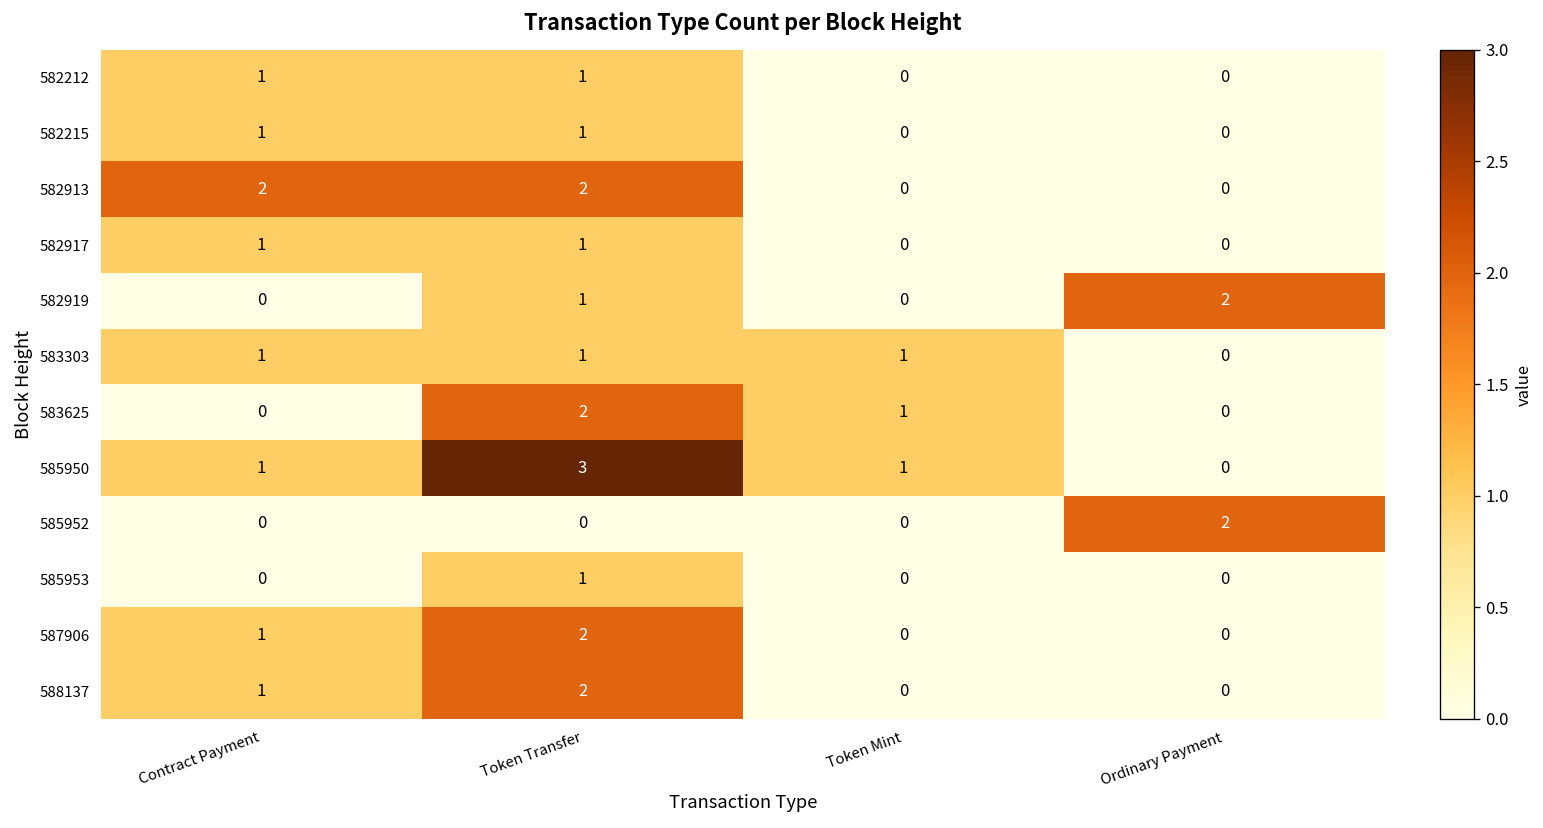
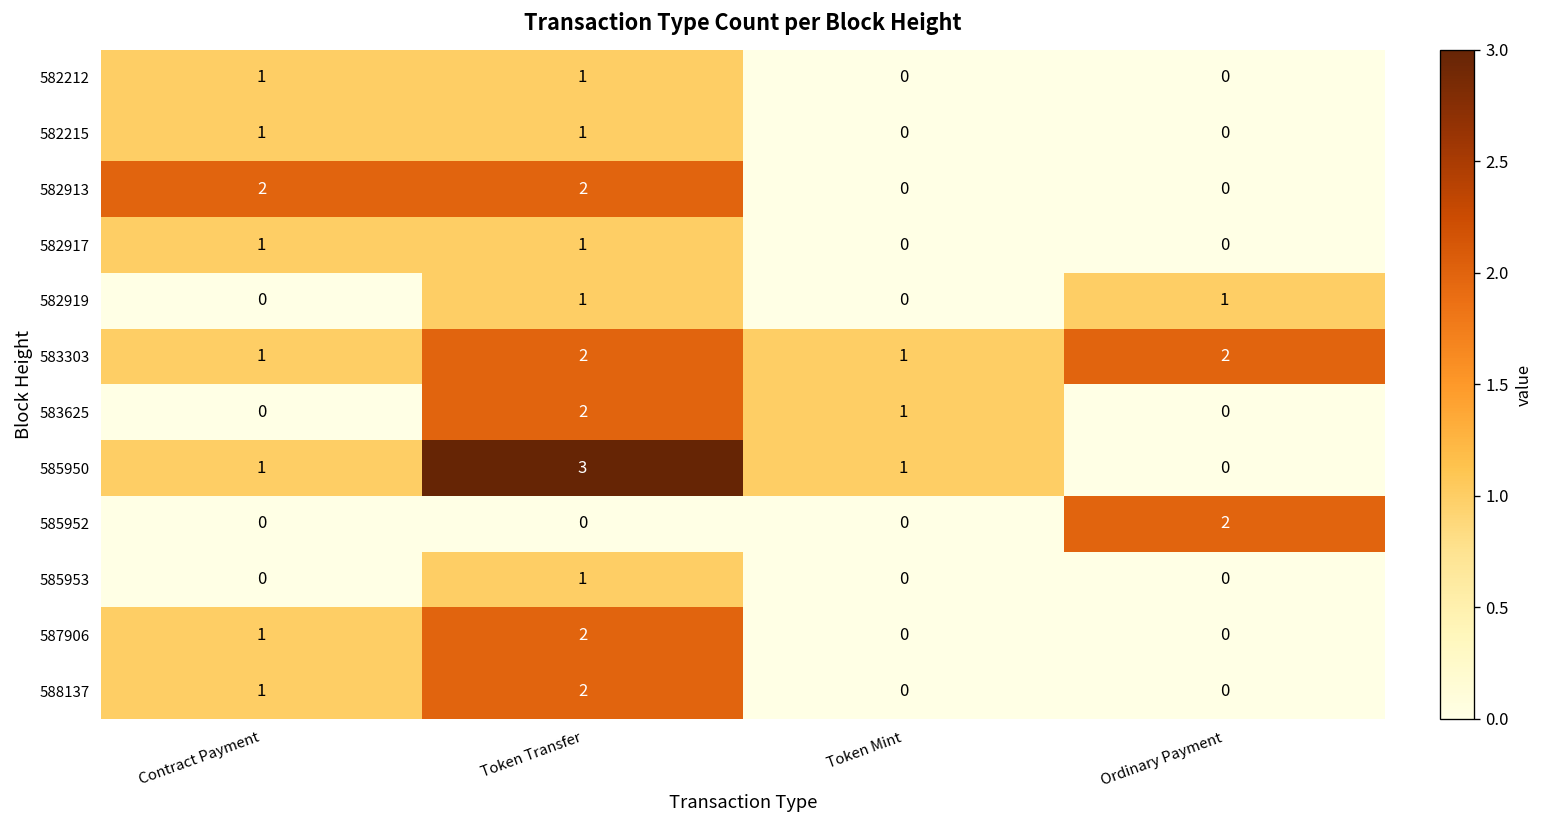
  {
    "582212": {
      "Contract Payment": 1,
      "Token Transfer": 1,
      "Token Mint": 0,
      "Ordinary Payment": 0
    },
    "582215": {
      "Contract Payment": 1,
      "Token Transfer": 1,
      "Token Mint": 0,
      "Ordinary Payment": 0
    },
    "582913": {
      "Contract Payment": 2,
      "Token Transfer": 2,
      "Token Mint": 0,
      "Ordinary Payment": 0
    },
    "582917": {
      "Contract Payment": 1,
      "Token Transfer": 1,
      "Token Mint": 0,
      "Ordinary Payment": 0
    },
    "582919": {
      "Contract Payment": 0,
      "Token Transfer": 1,
      "Token Mint": 0,
-     "Ordinary Payment": 2
+     "Ordinary Payment": 1
    },
    "583303": {
      "Contract Payment": 1,
-     "Token Transfer": 1,
+     "Token Transfer": 2,
      "Token Mint": 1,
-     "Ordinary Payment": 0
+     "Ordinary Payment": 2
    },
    "583625": {
      "Contract Payment": 0,
      "Token Transfer": 2,
      "Token Mint": 1,
      "Ordinary Payment": 0
    },
    "585950": {
      "Contract Payment": 1,
      "Token Transfer": 3,
      "Token Mint": 1,
      "Ordinary Payment": 0
    },
    "585952": {
      "Contract Payment": 0,
      "Token Transfer": 0,
      "Token Mint": 0,
      "Ordinary Payment": 2
    },
    "585953": {
      "Contract Payment": 0,
      "Token Transfer": 1,
      "Token Mint": 0,
      "Ordinary Payment": 0
    },
    "587906": {
      "Contract Payment": 1,
      "Token Transfer": 2,
      "Token Mint": 0,
      "Ordinary Payment": 0
    },
    "588137": {
      "Contract Payment": 1,
      "Token Transfer": 2,
      "Token Mint": 0,
      "Ordinary Payment": 0
    }
  }
